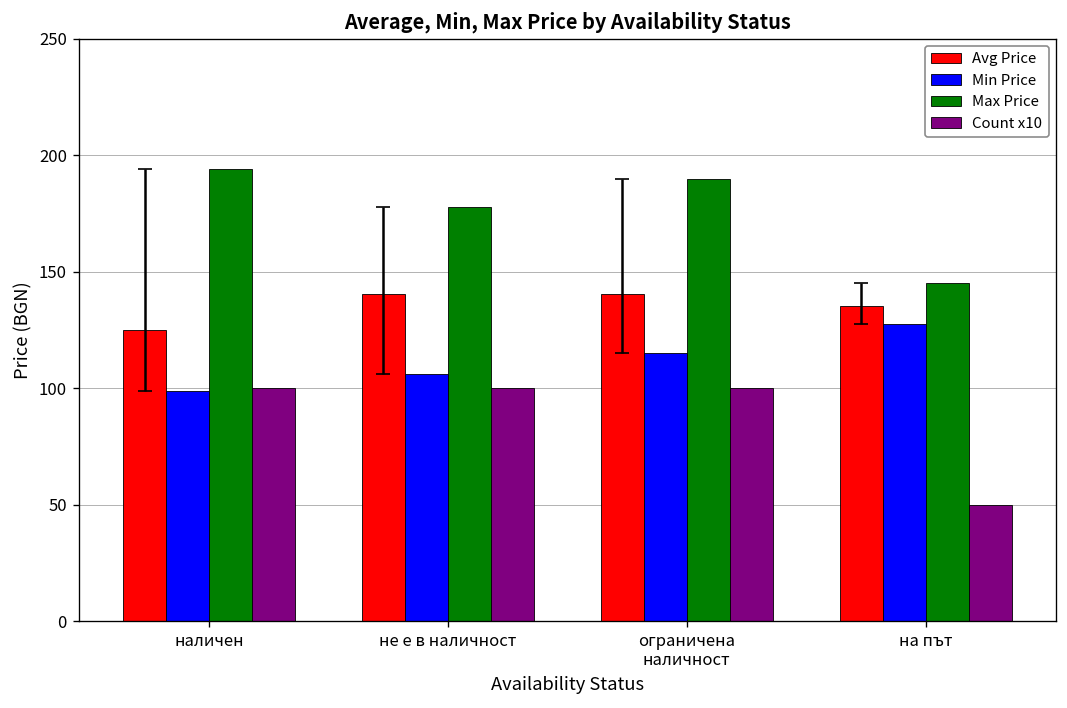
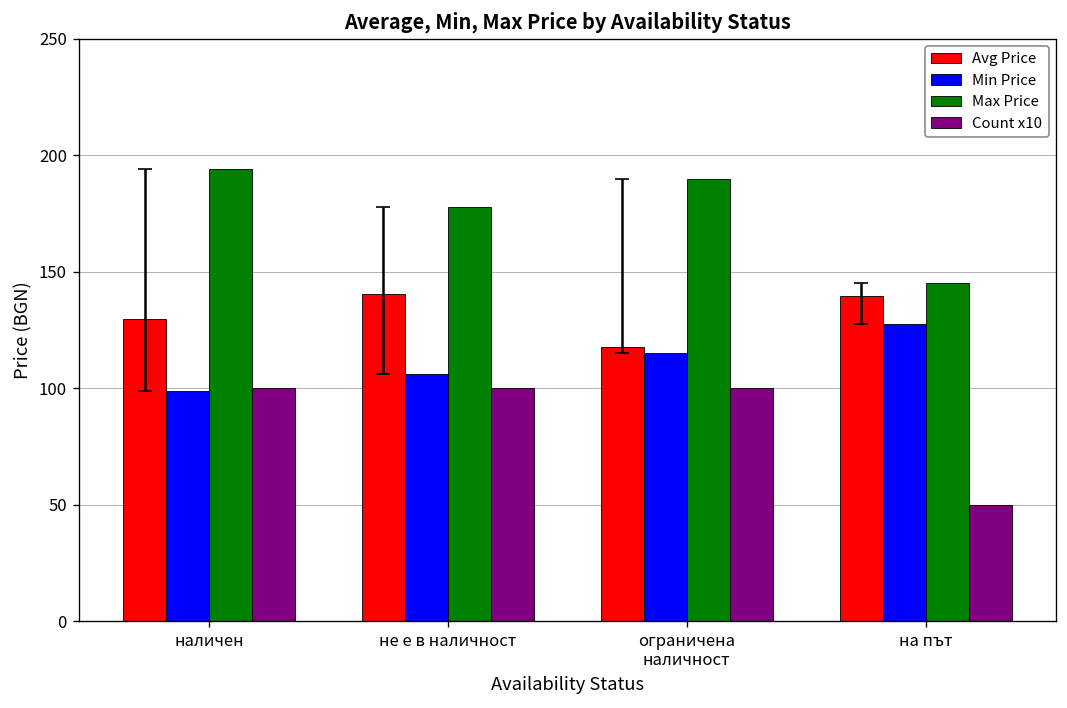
  {
    "Avg Price": {
-     "наличен": 125,
+     "наличен": 130,
      "не е в наличност": 140,
-     "ограничена наличност": 141,
-     "на път": 135
+     "ограничена наличност": 118,
+     "на път": 140
    },
    "Min Price": {
      "наличен": 99,
      "не е в наличност": 106,
      "ограничена наличност": 115,
      "на път": 128
    },
    "Max Price": {
      "наличен": 194,
      "не е в наличност": 178,
      "ограничена наличност": 190,
      "на път": 145
    },
    "Count x10": {
      "наличен": 100,
      "не е в наличност": 100,
      "ограничена наличност": 100,
      "на път": 50
    }
  }
